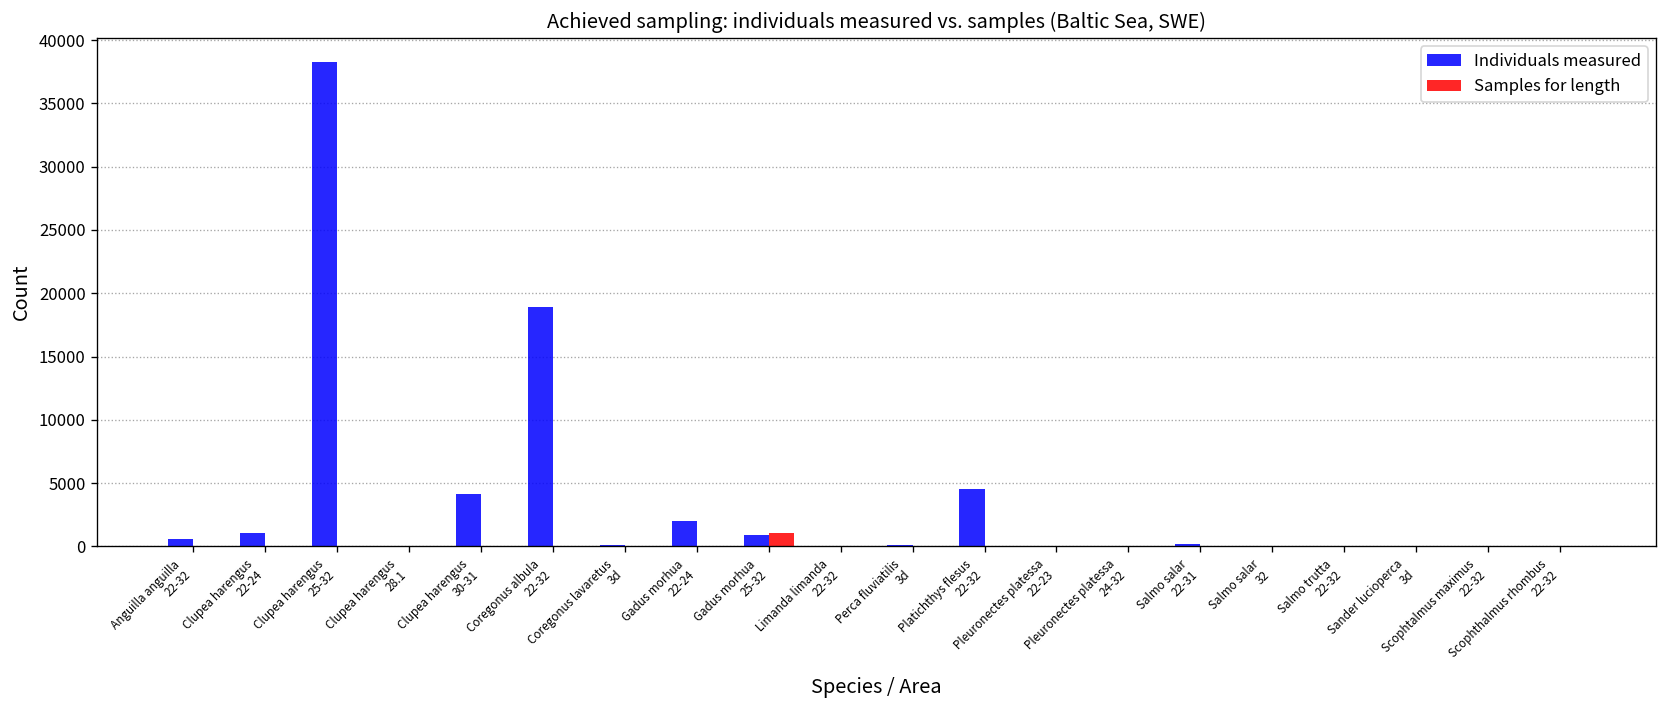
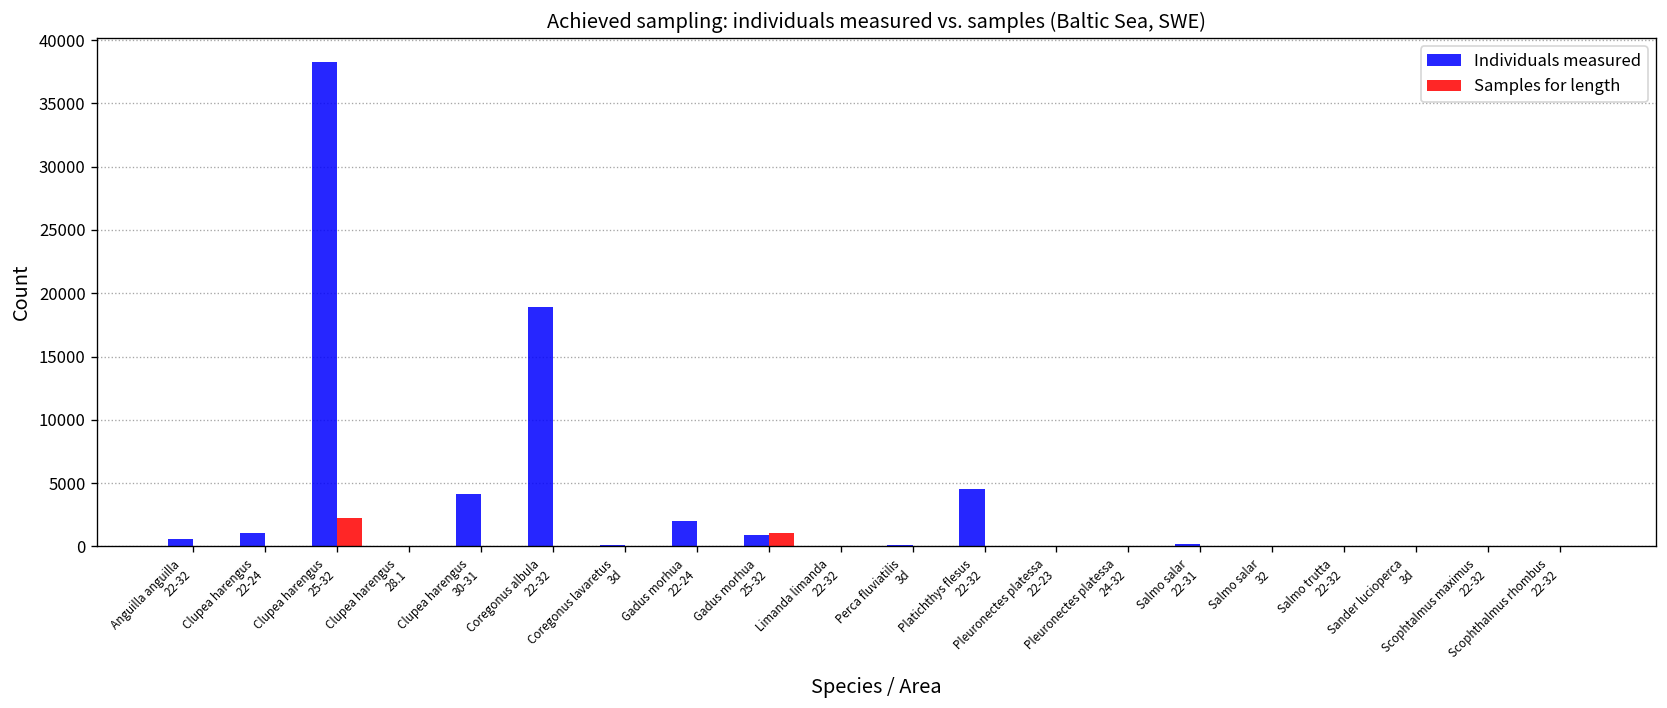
  {
    "Individuals measured": {
      "Anguilla anguilla 22-32": 600,
      "Clupea harengus 22-24": 1100,
      "Clupea harengus 25-32": 38300,
      "Clupea harengus 28.1": 0,
      "Clupea harengus 30-31": 4100,
      "Coregonus albula 22-32": 18900,
      "Gadus morhua 22-24": 2000,
      "Gadus morhua 25-32": 900,
      "Platichthys flesus 22-32": 4500,
      "Salmo salar 32": 0
    },
    "Samples for length": {
-     "Clupea harengus 25-32": 100,
+     "Clupea harengus 25-32": 2200,
      "Clupea harengus 28.1": 0,
      "Gadus morhua 25-32": 1000,
      "Salmo salar 22-31": 0,
      "Salmo salar 32": 0,
      "Sander lucioperca 3d": 0
    }
  }
